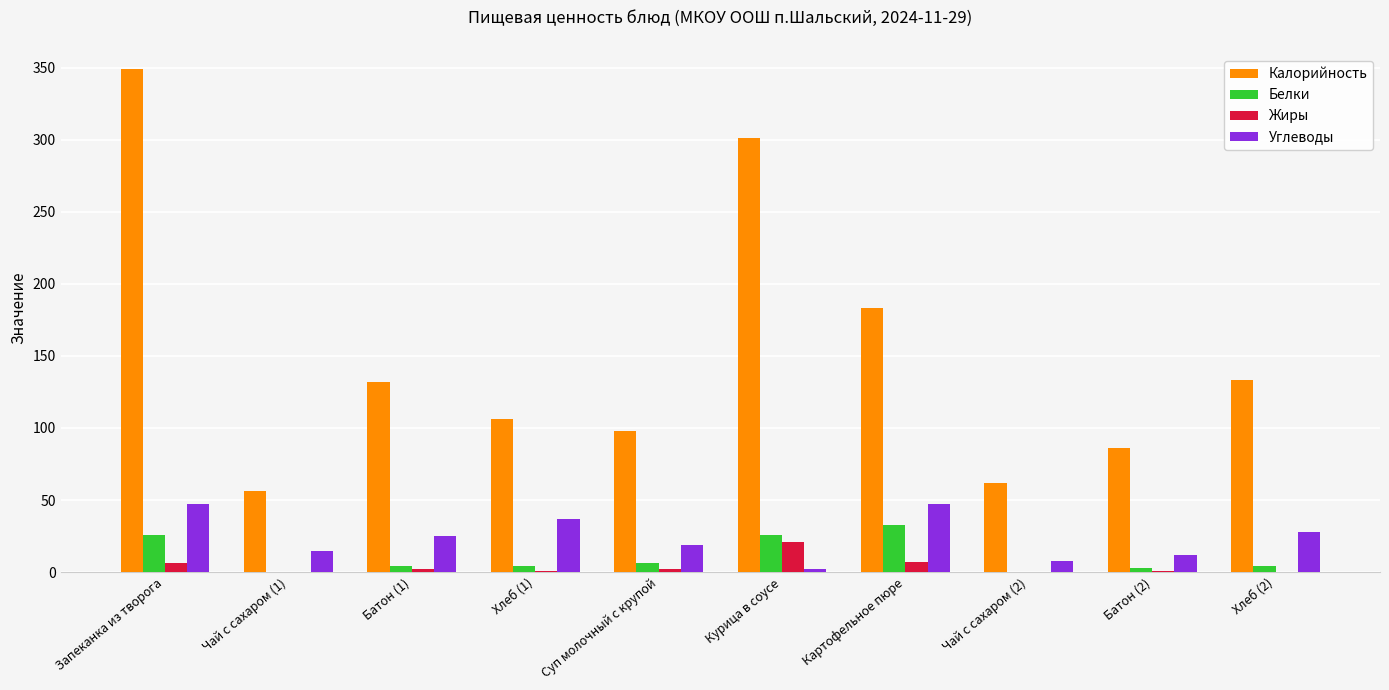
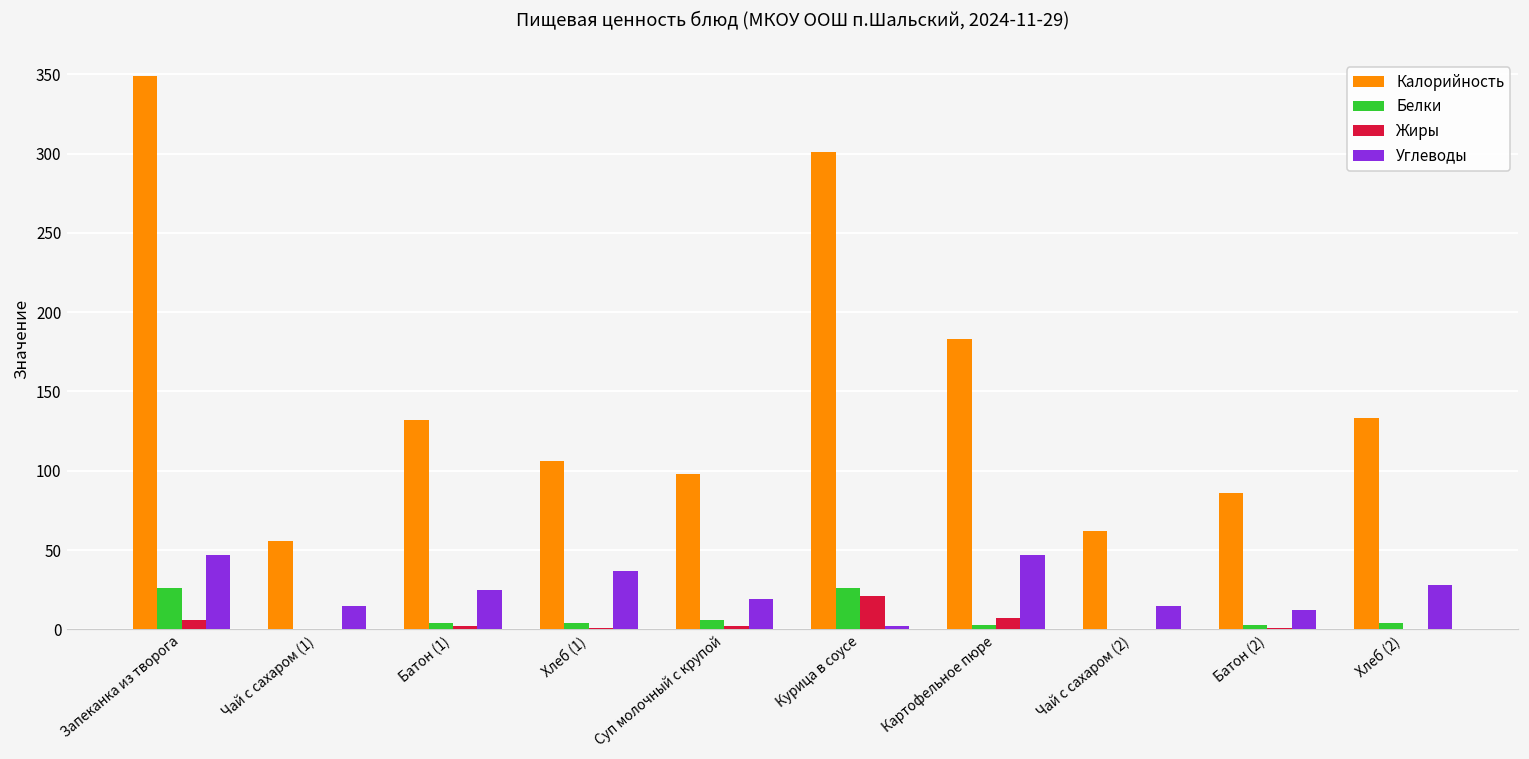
  {
    "Калорийность": {
      "Запеканка из творога": 349,
      "Чай с сахаром (1)": 56,
      "Батон (1)": 132,
      "Хлеб (1)": 106,
      "Суп молочный с крупой": 98,
      "Курица в соусе": 301,
      "Картофельное пюре": 183,
      "Чай с сахаром (2)": 62,
      "Батон (2)": 86,
      "Хлеб (2)": 133
    },
    "Белки": {
      "Запеканка из творога": 26,
      "Чай с сахаром (1)": 0,
      "Батон (1)": 4,
      "Хлеб (1)": 4,
      "Суп молочный с крупой": 6,
      "Курица в соусе": 26,
-     "Картофельное пюре": 33,
+     "Картофельное пюре": 3,
      "Чай с сахаром (2)": 0,
      "Батон (2)": 3,
      "Хлеб (2)": 4
    },
    "Жиры": {
      "Запеканка из творога": 6,
      "Чай с сахаром (1)": 0,
      "Батон (1)": 2,
      "Суп молочный с крупой": 2,
      "Курица в соусе": 21,
      "Картофельное пюре": 7,
      "Чай с сахаром (2)": 0
    },
    "Углеводы": {
      "Запеканка из творога": 47,
      "Чай с сахаром (1)": 15,
      "Батон (1)": 25,
      "Хлеб (1)": 37,
      "Суп молочный с крупой": 19,
      "Курица в соусе": 2,
      "Картофельное пюре": 47,
-     "Чай с сахаром (2)": 8,
+     "Чай с сахаром (2)": 15,
      "Батон (2)": 12,
      "Хлеб (2)": 28
    }
  }
